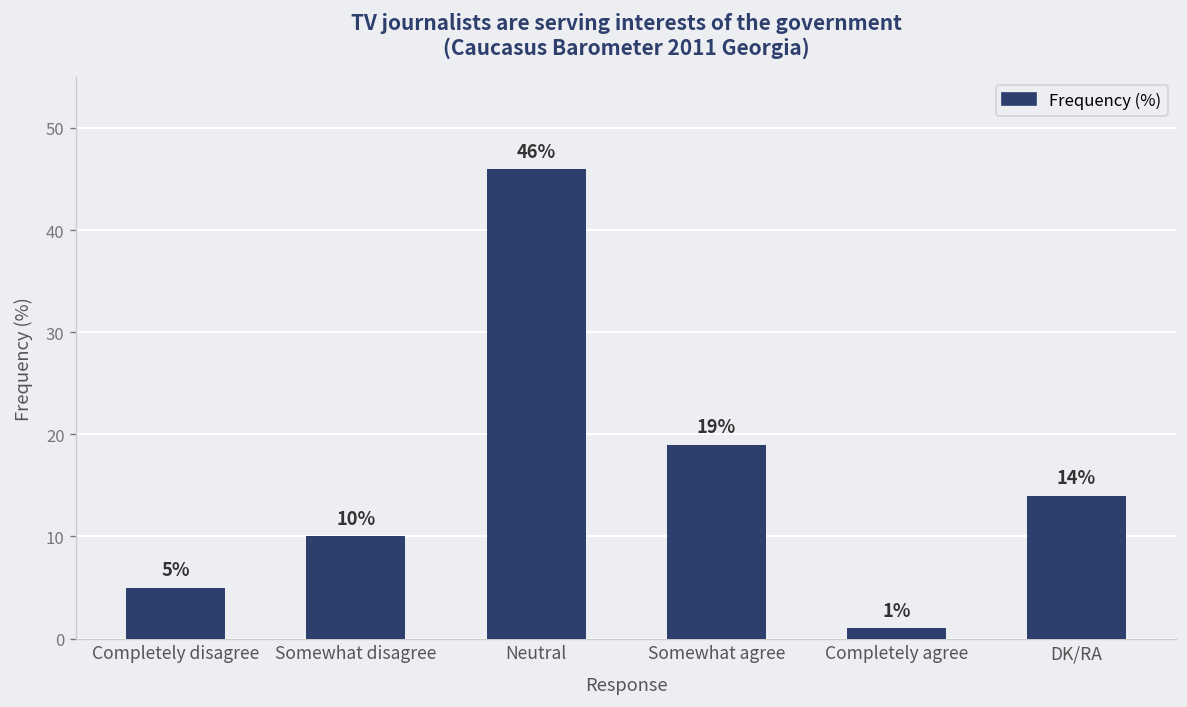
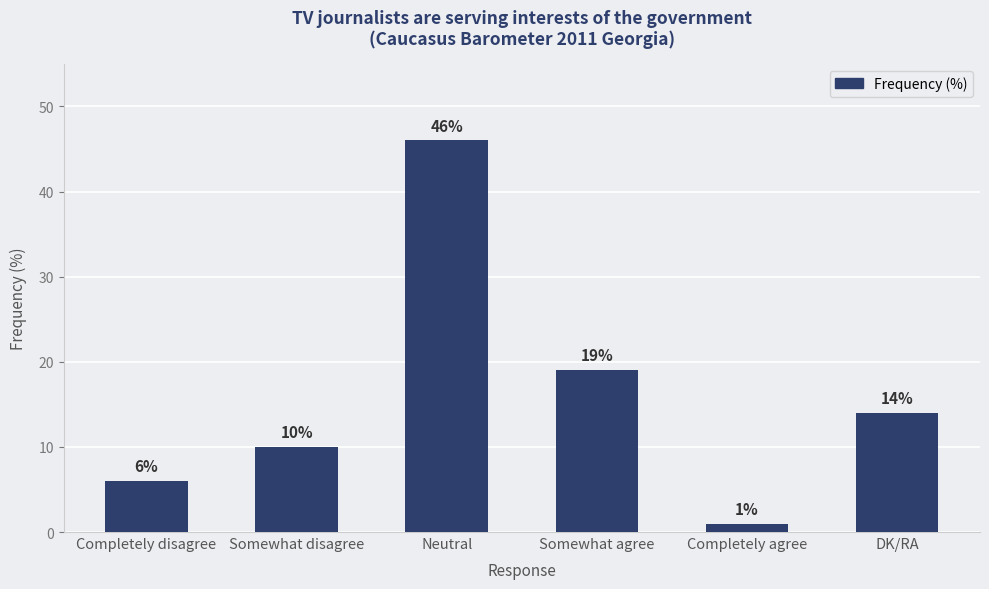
  {
-   "Completely disagree": "5%",
+   "Completely disagree": "6%",
    "Somewhat disagree": "10%",
    "Neutral": "46%",
    "Somewhat agree": "19%",
    "Completely agree": "1%",
    "DK/RA": "14%"
  }
